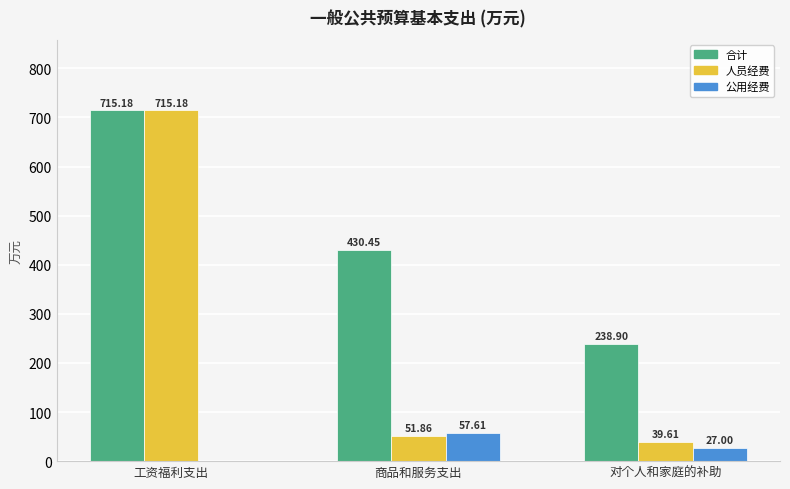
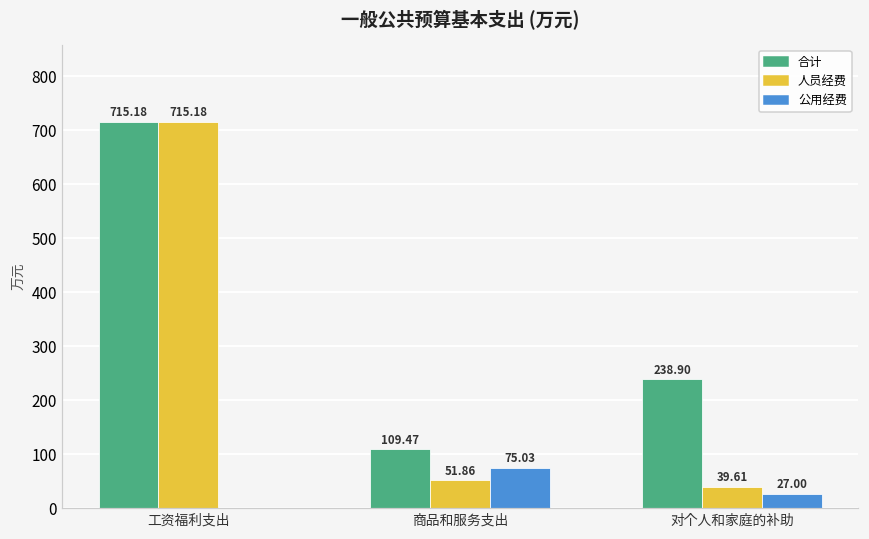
  {
    "合计": {
      "工资福利支出": 715.18,
-     "商品和服务支出": 430.45,
+     "商品和服务支出": 109.47,
      "对个人和家庭的补助": 238.90
    },
    "人员经费": {
      "工资福利支出": 715.18,
      "商品和服务支出": 51.86,
      "对个人和家庭的补助": 39.61
    },
    "公用经费": {
-     "商品和服务支出": 57.61,
+     "商品和服务支出": 75.03,
      "对个人和家庭的补助": 27.00
    }
  }
